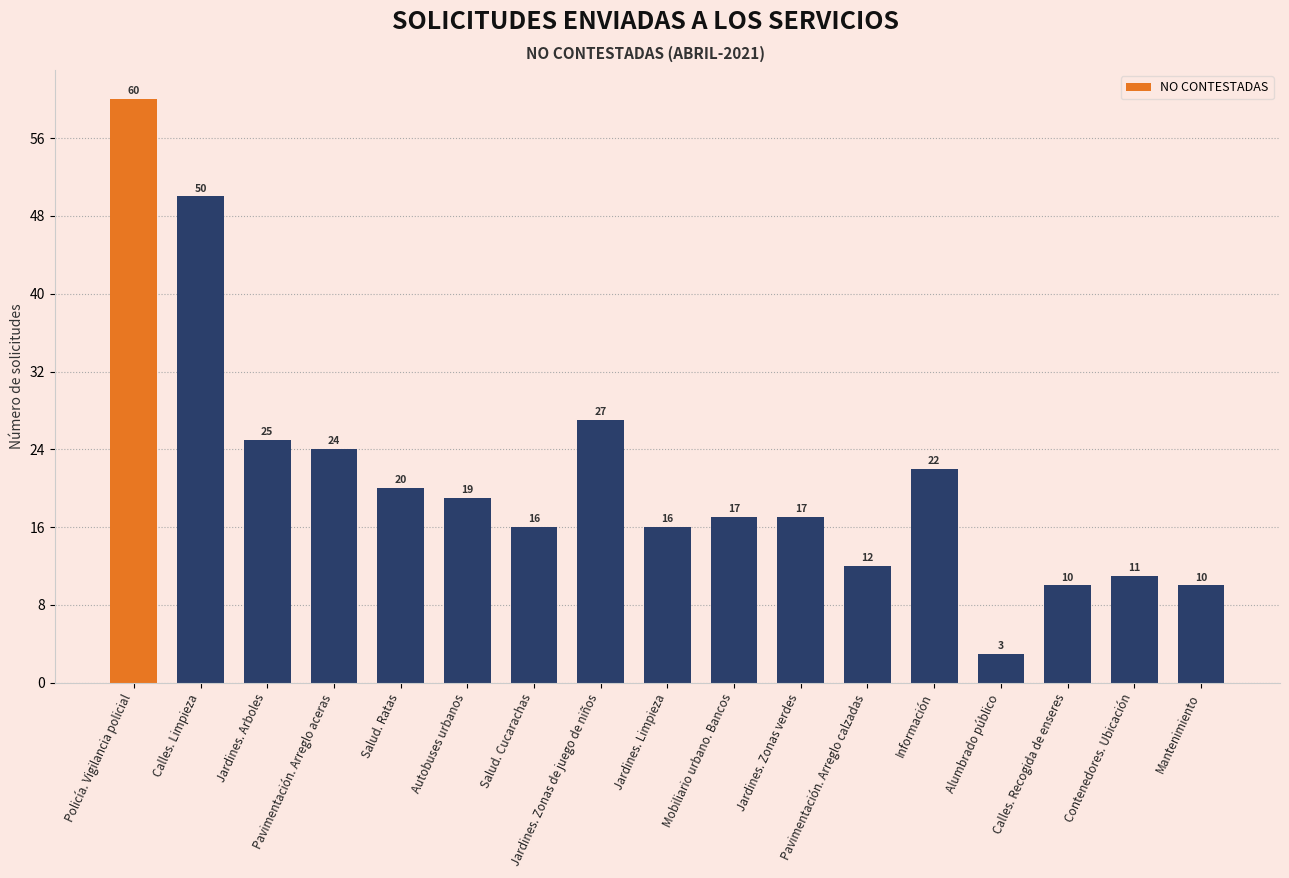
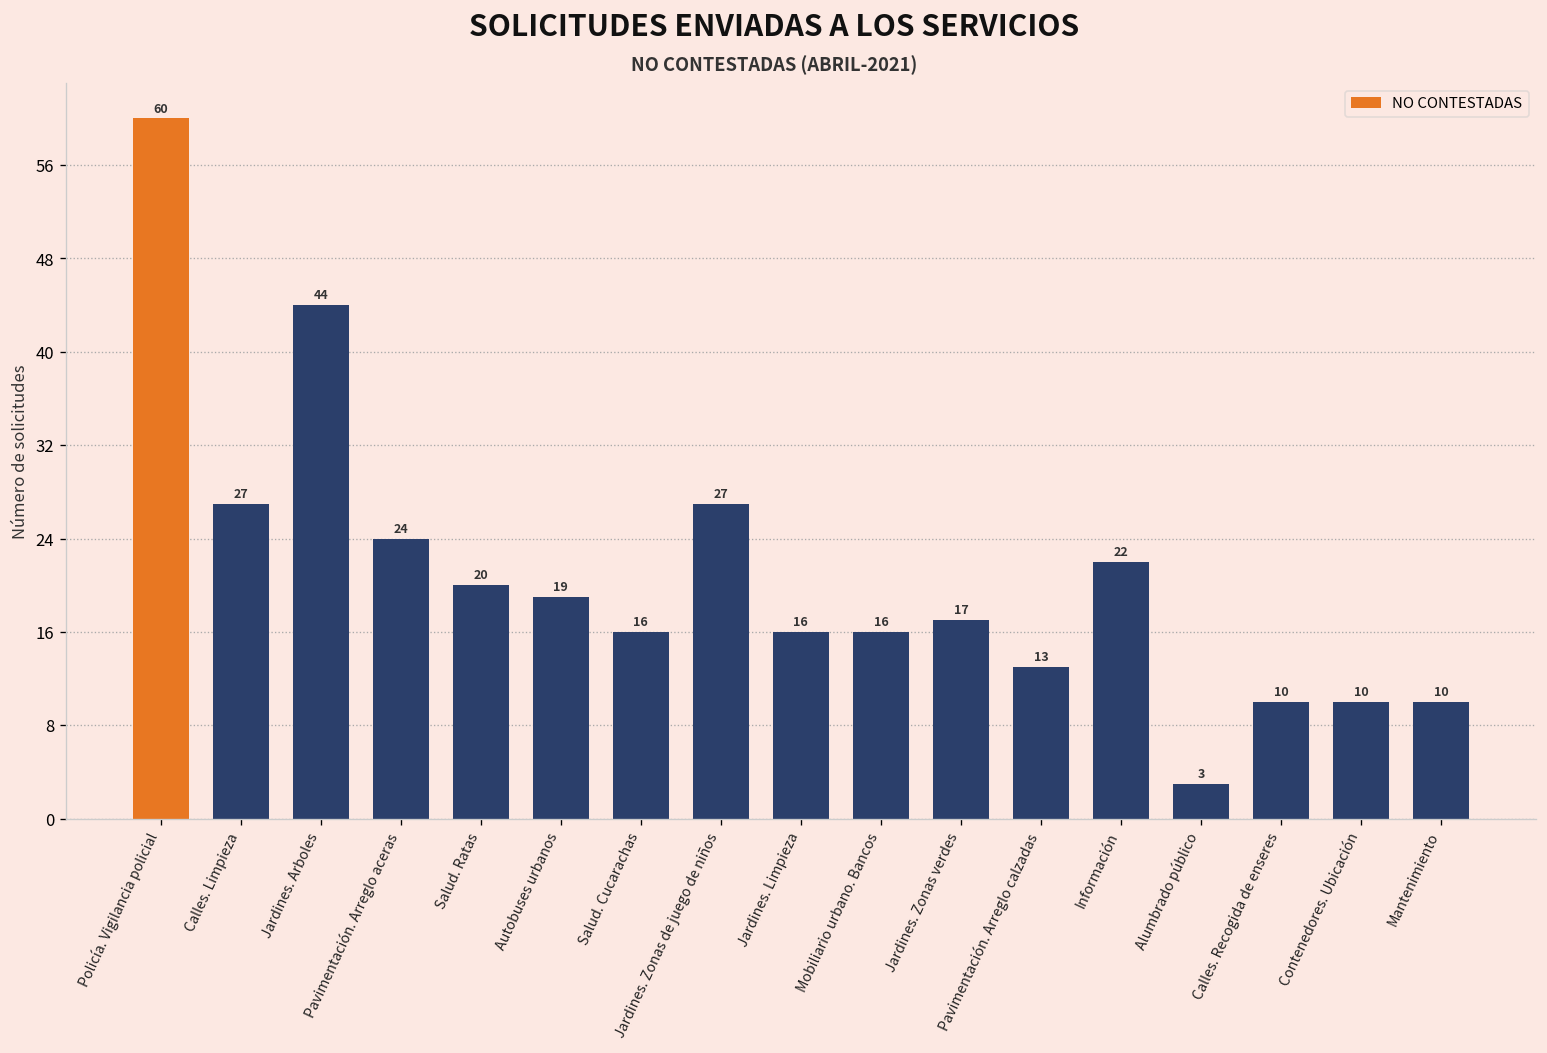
  {
    "Policía. Vigilancia policial": 60,
-   "Calles. Limpieza": 50,
-   "Jardines. Arboles": 25,
+   "Calles. Limpieza": 27,
+   "Jardines. Arboles": 44,
    "Pavimentación. Arreglo aceras": 24,
    "Salud. Ratas": 20,
    "Autobuses urbanos": 19,
    "Salud. Cucarachas": 16,
    "Jardines. Zonas de juego de niños": 27,
    "Jardines. Limpieza": 16,
-   "Mobiliario urbano. Bancos": 17,
+   "Mobiliario urbano. Bancos": 16,
    "Jardines. Zonas verdes": 17,
-   "Pavimentación. Arreglo calzadas": 12,
+   "Pavimentación. Arreglo calzadas": 13,
    "Información": 22,
    "Alumbrado público": 3,
    "Calles. Recogida de enseres": 10,
-   "Contenedores. Ubicación": 11,
+   "Contenedores. Ubicación": 10,
    "Mantenimiento": 10
  }
